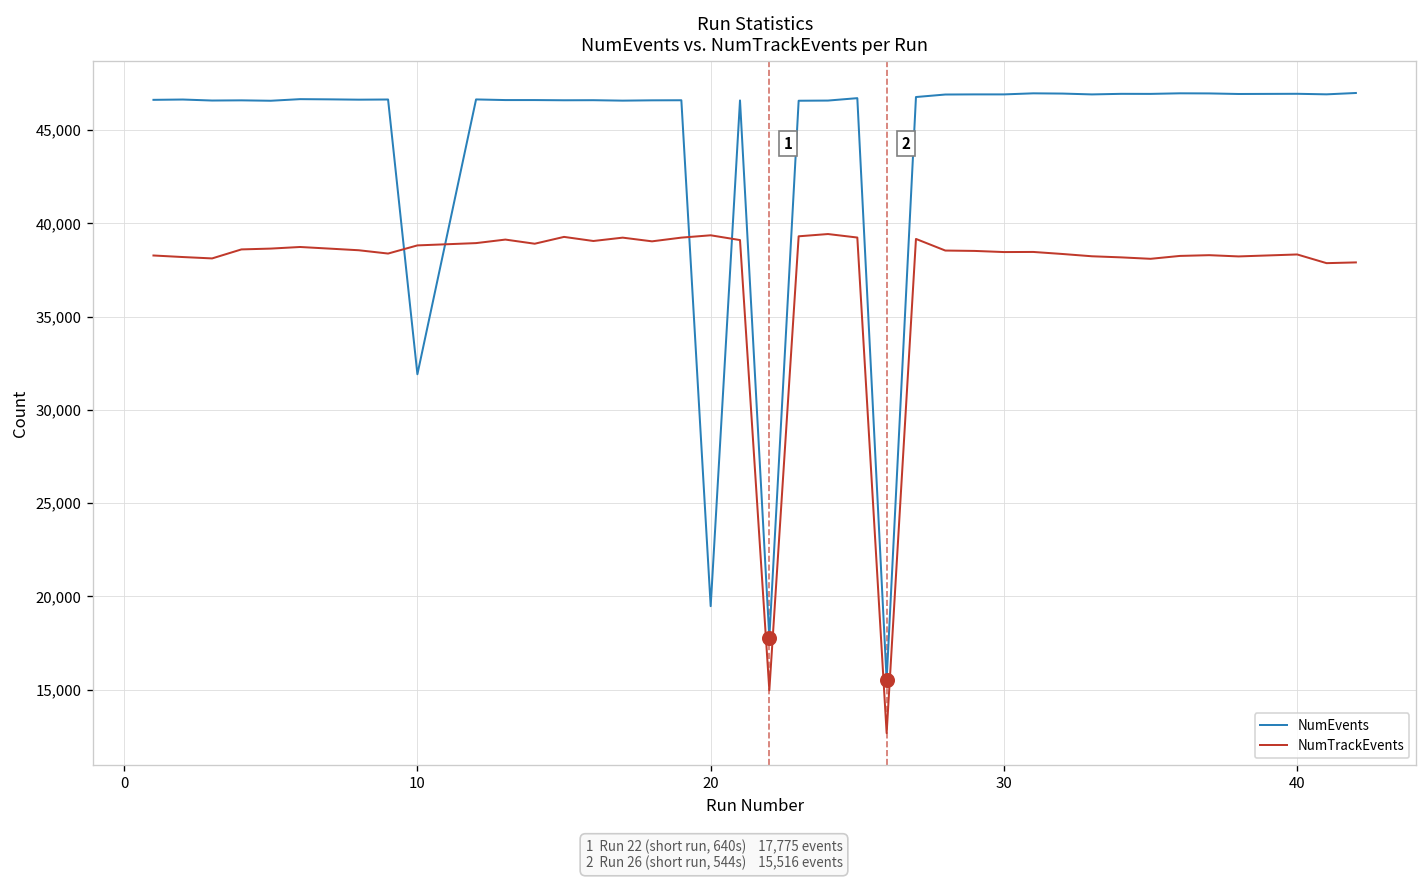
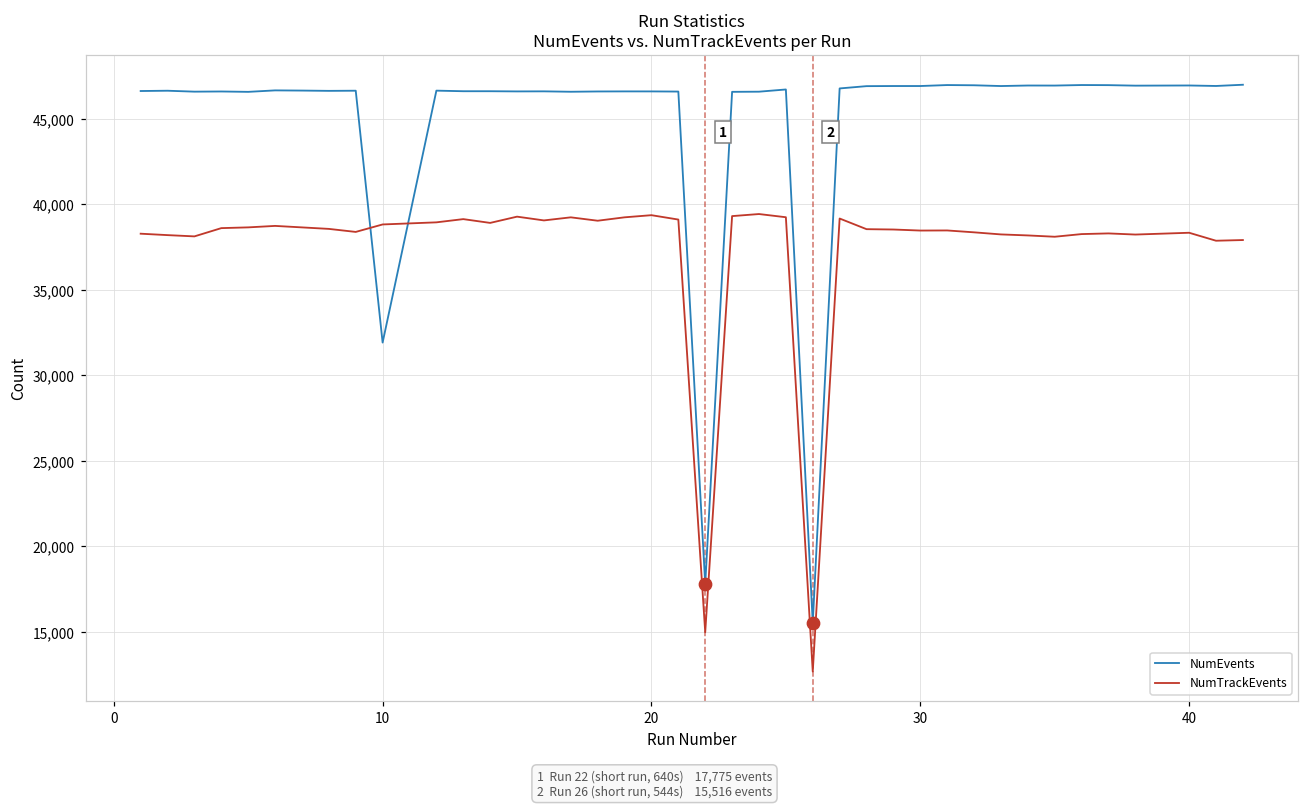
  {
    "NumEvents": {
      "10": "31,900",
-     "20": "19,500",
+     "20": "46,600",
      "30": "46,900",
      "40": "47,000"
    }
  }
